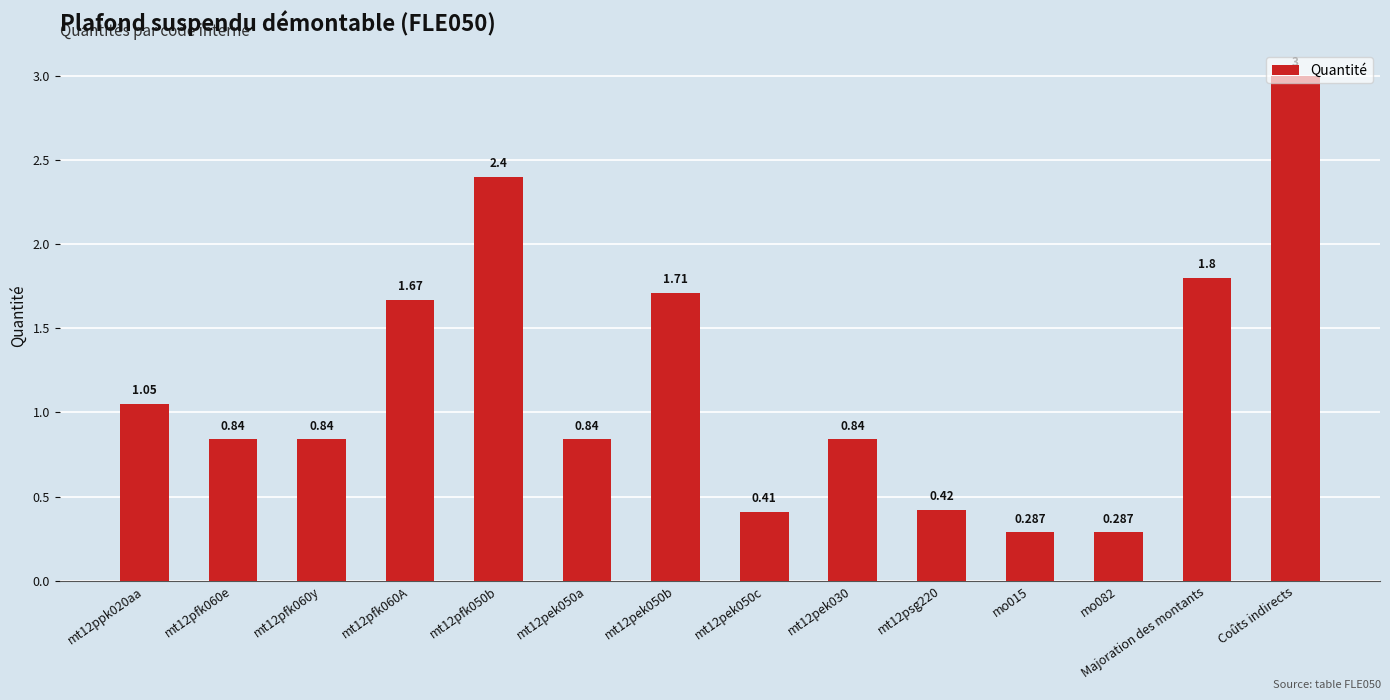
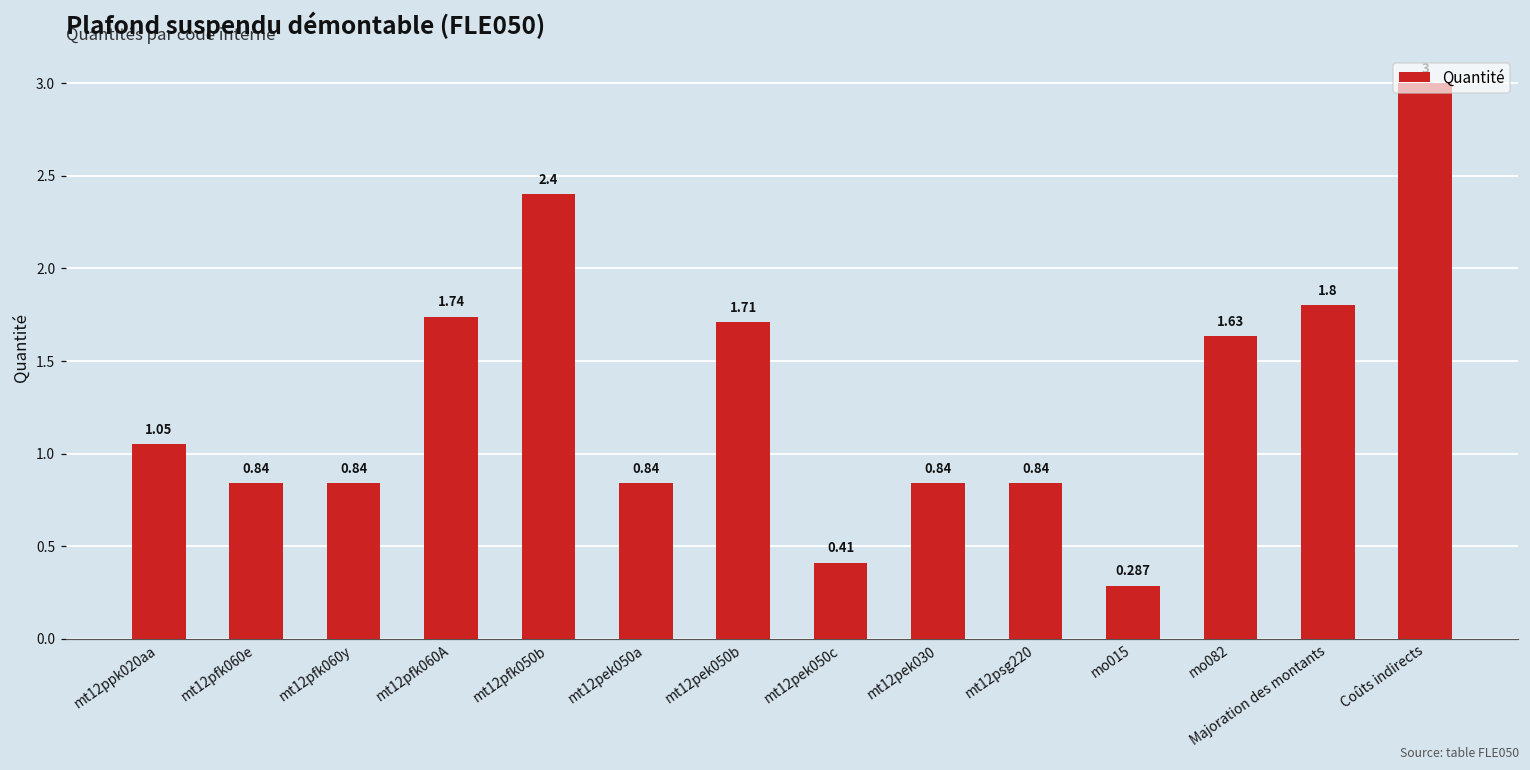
  {
    "mt12ppk020aa": 1.05,
    "mt12pfk060e": 0.84,
    "mt12pfk060y": 0.84,
-   "mt12pfk060A": 1.67,
+   "mt12pfk060A": 1.74,
    "mt12pfk050b": 2.4,
    "mt12pek050a": 0.84,
    "mt12pek050b": 1.71,
    "mt12pek050c": 0.41,
    "mt12pek030": 0.84,
-   "mt12psg220": 0.42,
+   "mt12psg220": 0.84,
    "mo015": 0.287,
-   "mo082": 0.287,
+   "mo082": 1.63,
    "Majoration des montants": 1.8
  }
